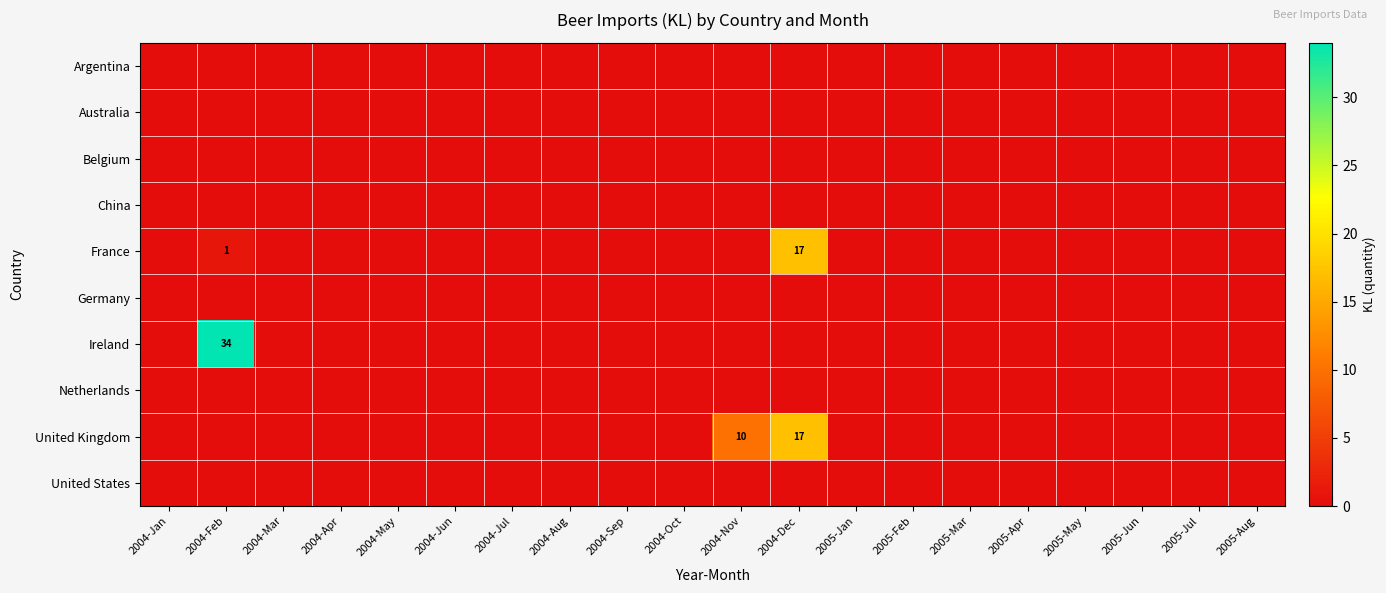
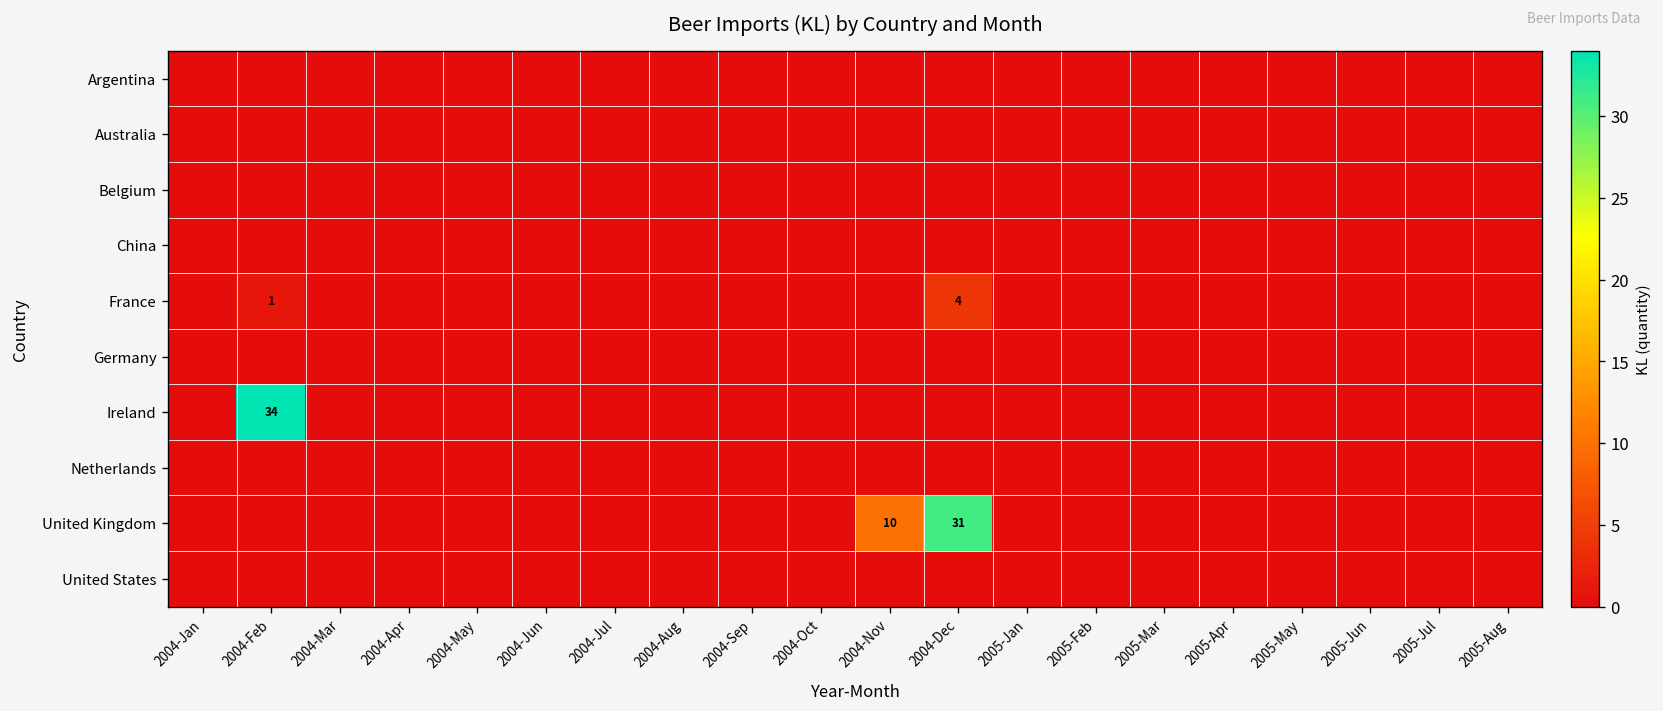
  {
    "France": {
      "2004-Feb": 1,
-     "2004-Dec": 17
+     "2004-Dec": 4
    },
    "Ireland": {
      "2004-Feb": 34
    },
    "United Kingdom": {
      "2004-Nov": 10,
-     "2004-Dec": 17
+     "2004-Dec": 31
    }
  }
